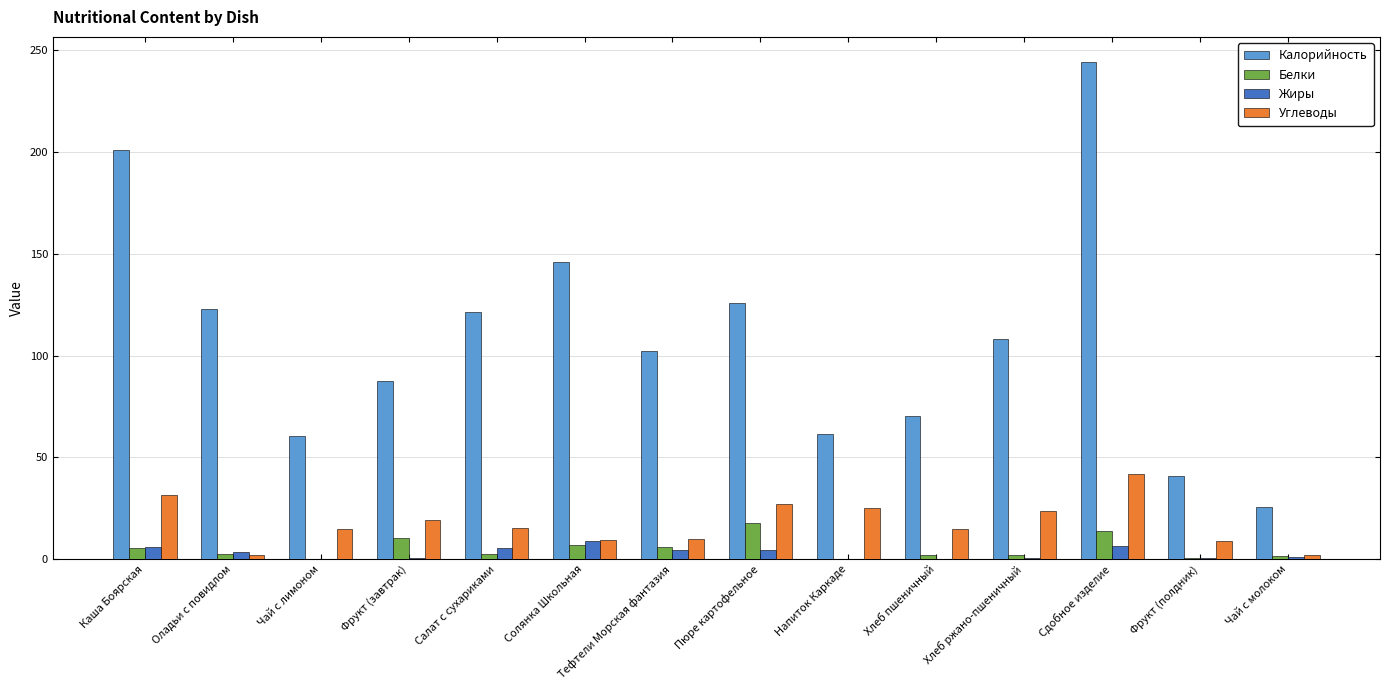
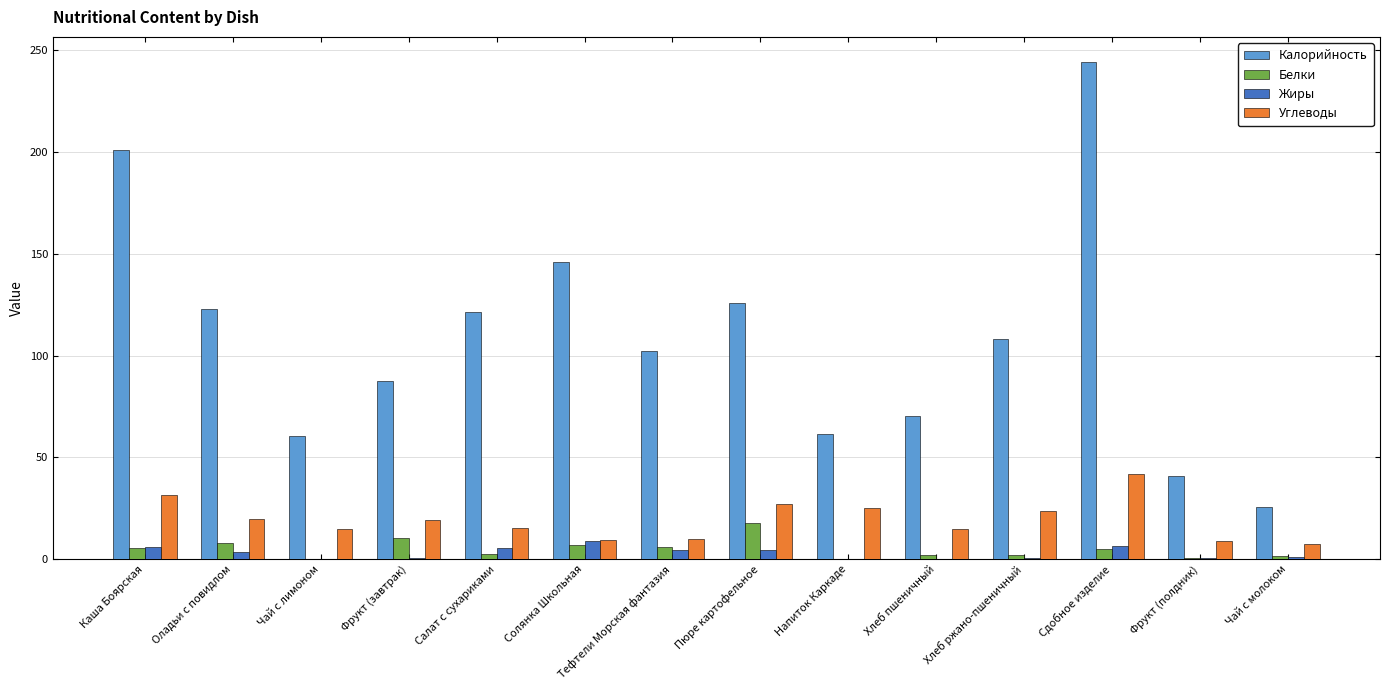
  {
    "Белки": {
      "Каша Боярская": 6,
-     "Оладьи с повидлом": 3,
+     "Оладьи с повидлом": 8,
      "Фрукт (завтрак)": 11,
      "Салат с сухариками": 3,
      "Солянка Школьная": 7,
      "Тефтели Морская фантазия": 6,
      "Пюре картофельное": 18,
      "Хлеб пшеничный": 2,
      "Хлеб ржано-пшеничный": 2,
-     "Сдобное изделие": 14,
+     "Сдобное изделие": 5,
      "Чай с молоком": 2
    },
    "Углеводы": {
      "Каша Боярская": 32,
-     "Оладьи с повидлом": 2,
+     "Оладьи с повидлом": 20,
      "Чай с лимоном": 15,
      "Фрукт (завтрак)": 19,
      "Салат с сухариками": 15,
      "Солянка Школьная": 9,
      "Тефтели Морская фантазия": 10,
      "Пюре картофельное": 27,
      "Напиток Каркаде": 25,
      "Хлеб пшеничный": 15,
      "Хлеб ржано-пшеничный": 24,
      "Сдобное изделие": 42,
      "Фрукт (полдник)": 9,
-     "Чай с молоком": 2
+     "Чай с молоком": 8
    }
  }
